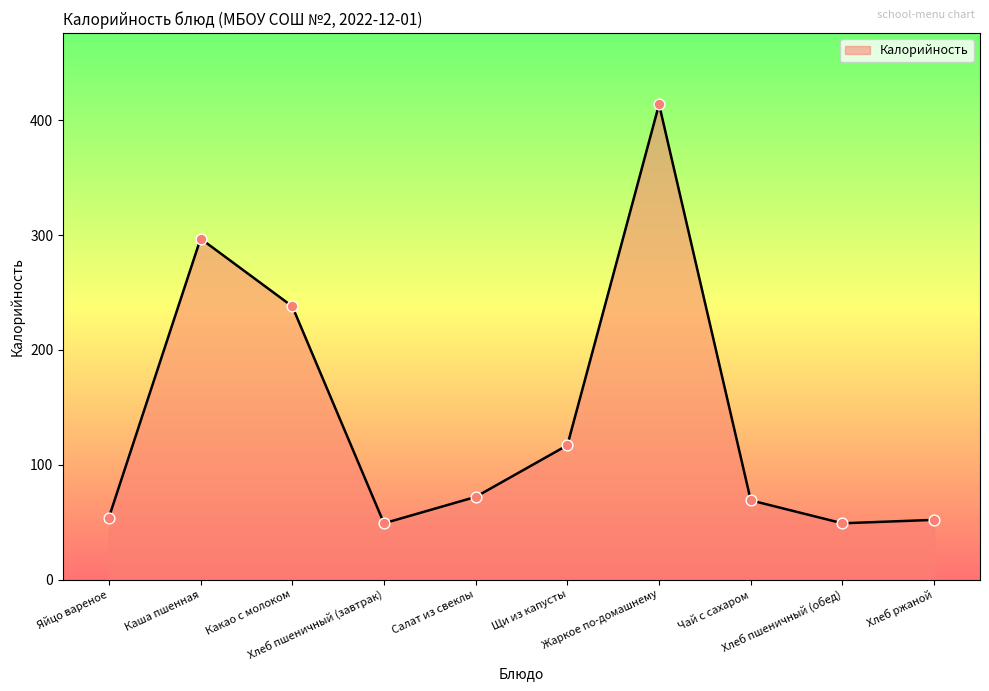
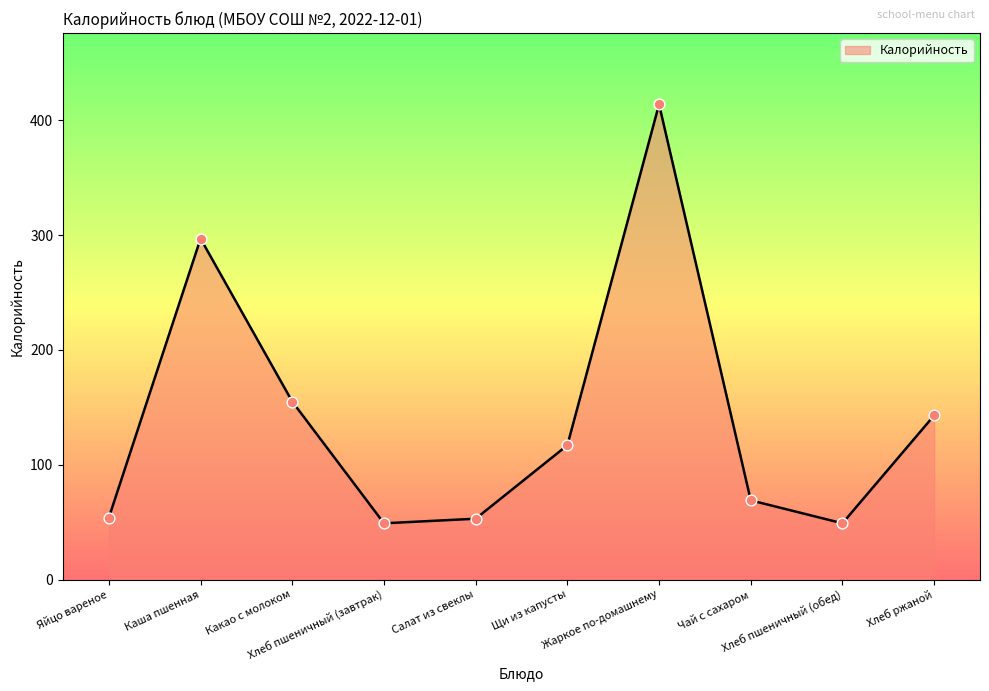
  {
    "Яйцо вареное": 54,
    "Каша пшенная": 297,
-   "Какао с молоком": 238,
+   "Какао с молоком": 155,
    "Хлеб пшеничный (завтрак)": 49,
-   "Салат из свеклы": 72,
+   "Салат из свеклы": 53,
    "Щи из капусты": 117,
    "Жаркое по-домашнему": 414,
    "Чай с сахаром": 69,
    "Хлеб пшеничный (обед)": 49,
-   "Хлеб ржаной": 52
+   "Хлеб ржаной": 143
  }
